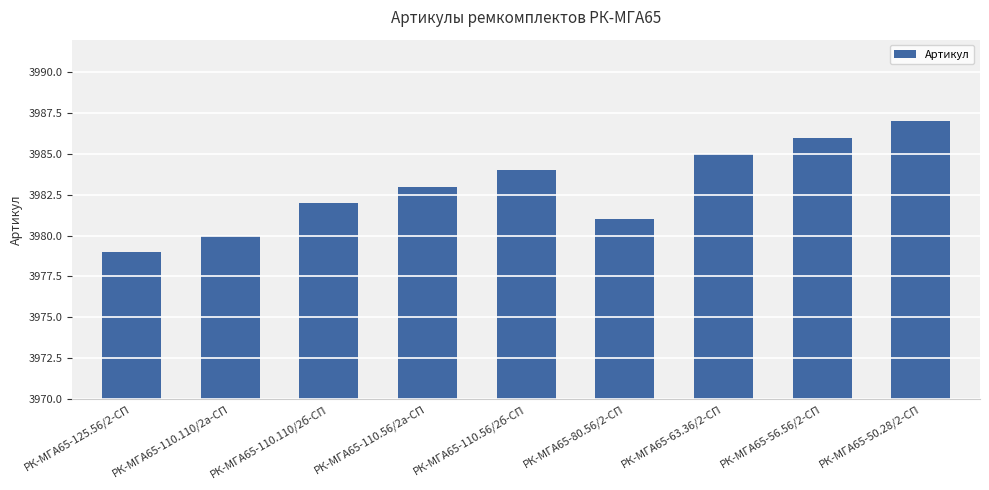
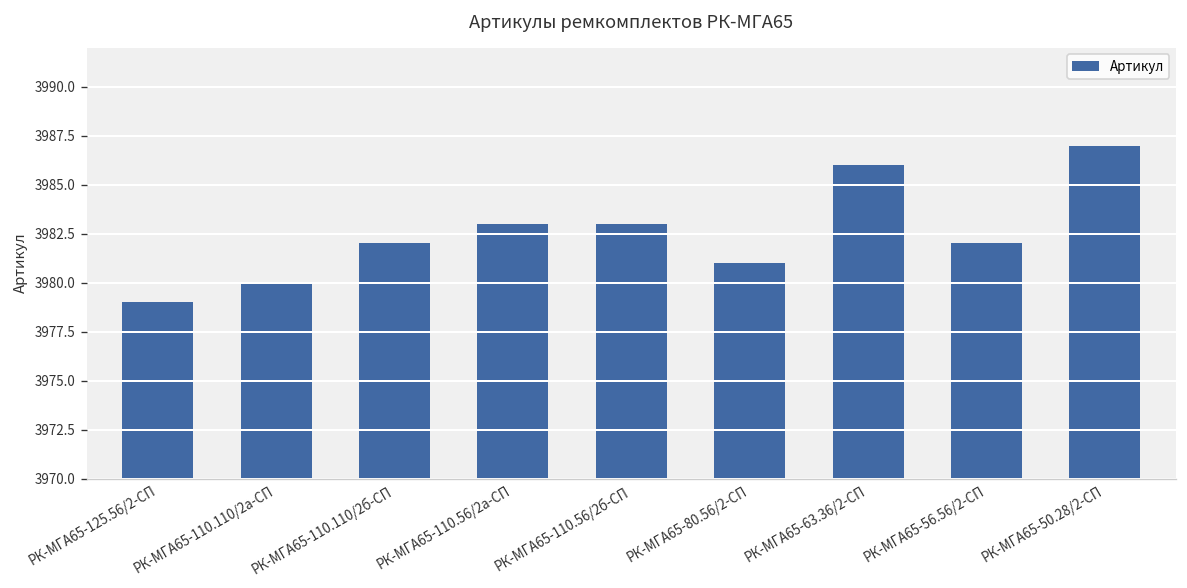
  {
    "РК-МГА65-125.56/2-СП": 3979,
    "РК-МГА65-110.110/2а-СП": 3980,
    "РК-МГА65-110.110/2б-СП": 3982,
    "РК-МГА65-110.56/2а-СП": 3983,
-   "РК-МГА65-110.56/2б-СП": 3984,
+   "РК-МГА65-110.56/2б-СП": 3983,
    "РК-МГА65-80.56/2-СП": 3981,
-   "РК-МГА65-63.36/2-СП": 3985,
-   "РК-МГА65-56.56/2-СП": 3986,
+   "РК-МГА65-63.36/2-СП": 3986,
+   "РК-МГА65-56.56/2-СП": 3982,
    "РК-МГА65-50.28/2-СП": 3987
  }
